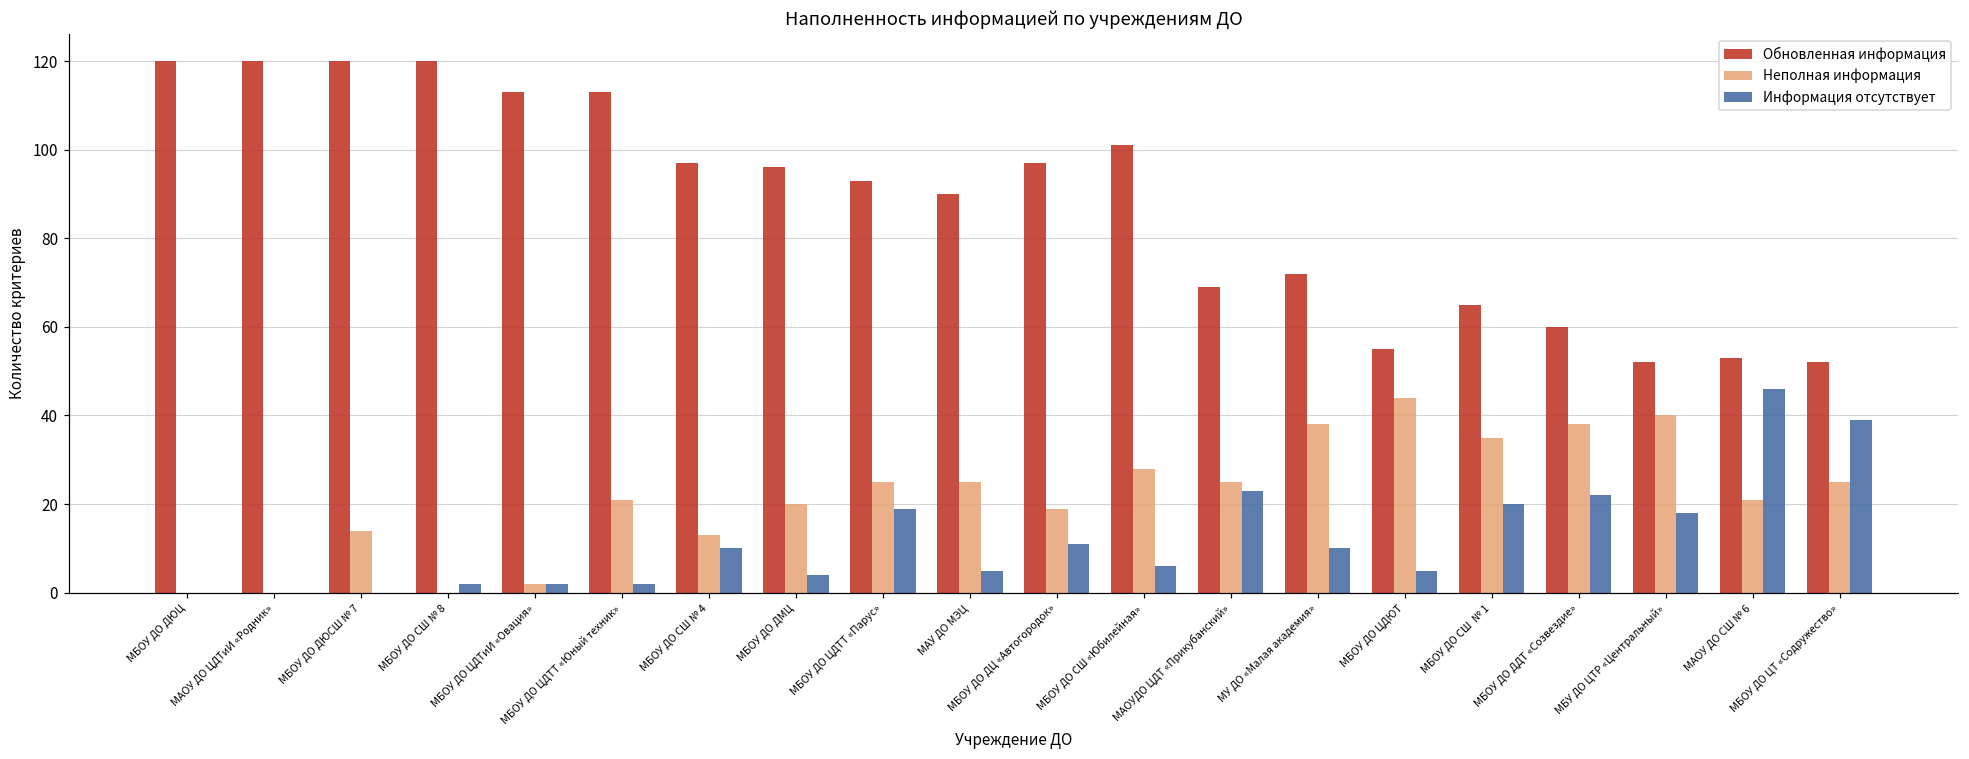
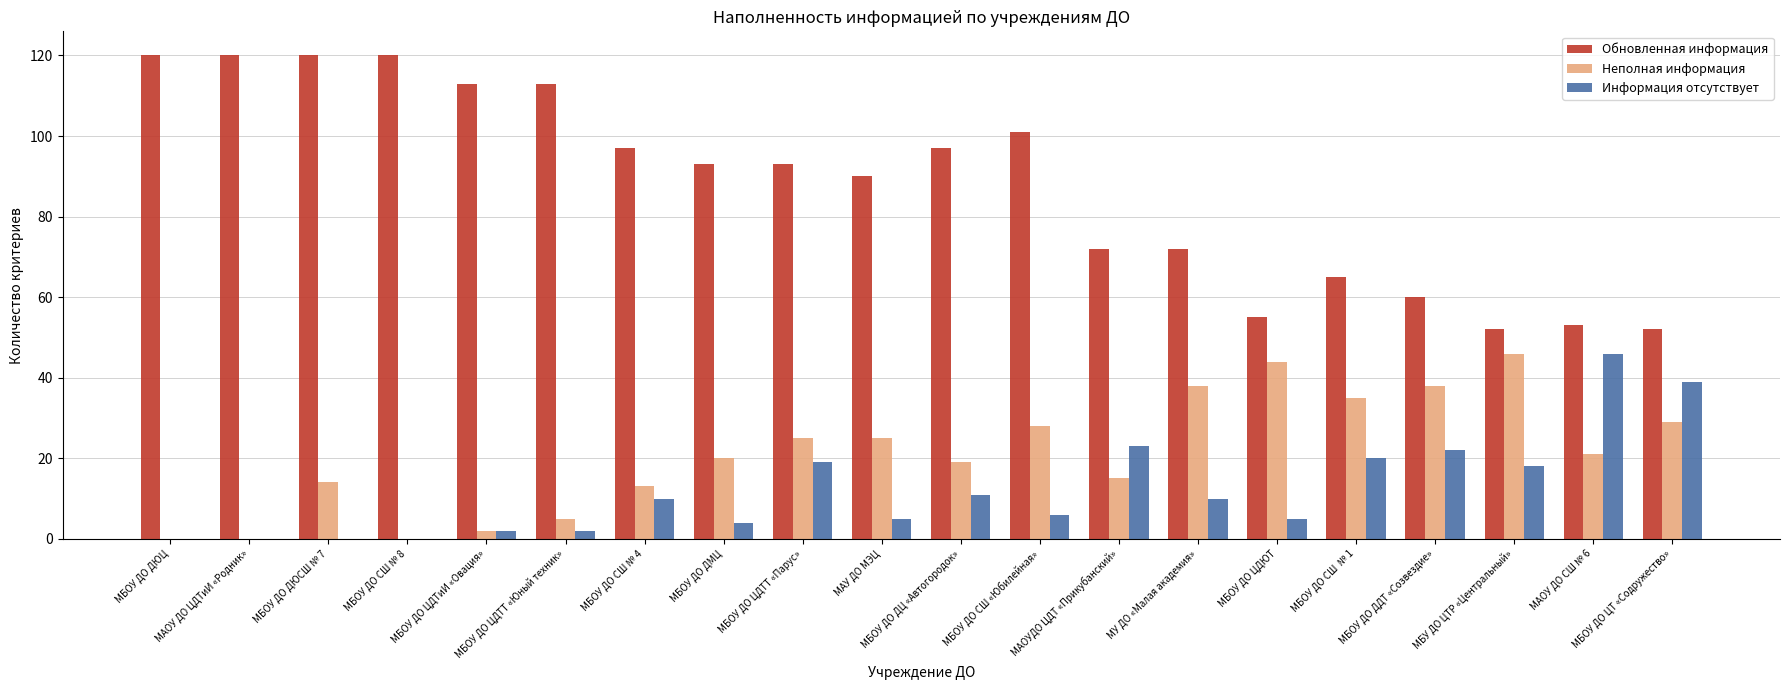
  {
    "Обновленная информация": {
      "МБОУ ДО ДЮЦ": 120,
      "МАОУ ДО ЦДТиИ «Родник»": 120,
      "МБОУ ДО ДЮСШ № 7": 120,
      "МБОУ ДО СШ № 8": 120,
      "МБОУ ДО ЦДТиИ «Овация»": 113,
      "МБОУ ДО ЦДТТ «Юный техник»": 113,
      "МБОУ ДО СШ № 4": 97,
-     "МБОУ ДО ДМЦ": 96,
+     "МБОУ ДО ДМЦ": 93,
      "МБОУ ДО ЦДТТ «Парус»": 93,
      "МАУ ДО МЭЦ": 90,
      "МБОУ ДО ДЦ «Автогородок»": 97,
      "МБОУ ДО СШ «Юбилейная»": 101,
-     "МАОУДО ЦДТ «Прикубанский»": 69,
+     "МАОУДО ЦДТ «Прикубанский»": 72,
      "МУ ДО «Малая академия»": 72,
      "МБОУ ДО ЦДЮТ": 55,
      "МБОУ ДО СШ № 1": 65,
      "МБОУ ДО ДДТ «Созвездие»": 60,
      "МБУ ДО ЦТР «Центральный»": 52,
      "МАОУ ДО СШ № 6": 53,
      "МБОУ ДО ЦТ «Содружество»": 52
    },
    "Неполная информация": {
      "МБОУ ДО ДЮЦ": 0,
      "МАОУ ДО ЦДТиИ «Родник»": 0,
      "МБОУ ДО ДЮСШ № 7": 14,
      "МБОУ ДО СШ № 8": 0,
      "МБОУ ДО ЦДТиИ «Овация»": 2,
-     "МБОУ ДО ЦДТТ «Юный техник»": 21,
+     "МБОУ ДО ЦДТТ «Юный техник»": 5,
      "МБОУ ДО СШ № 4": 13,
      "МБОУ ДО ДМЦ": 20,
      "МБОУ ДО ЦДТТ «Парус»": 25,
      "МАУ ДО МЭЦ": 25,
      "МБОУ ДО ДЦ «Автогородок»": 19,
      "МБОУ ДО СШ «Юбилейная»": 28,
-     "МАОУДО ЦДТ «Прикубанский»": 25,
+     "МАОУДО ЦДТ «Прикубанский»": 15,
      "МУ ДО «Малая академия»": 38,
      "МБОУ ДО ЦДЮТ": 44,
      "МБОУ ДО СШ № 1": 35,
      "МБОУ ДО ДДТ «Созвездие»": 38,
-     "МБУ ДО ЦТР «Центральный»": 40,
+     "МБУ ДО ЦТР «Центральный»": 46,
      "МАОУ ДО СШ № 6": 21,
-     "МБОУ ДО ЦТ «Содружество»": 25
+     "МБОУ ДО ЦТ «Содружество»": 29
    },
    "Информация отсутствует": {
      "МБОУ ДО ДЮЦ": 0,
      "МАОУ ДО ЦДТиИ «Родник»": 0,
      "МБОУ ДО ДЮСШ № 7": 0,
-     "МБОУ ДО СШ № 8": 2,
+     "МБОУ ДО СШ № 8": 0,
      "МБОУ ДО ЦДТиИ «Овация»": 2,
      "МБОУ ДО ЦДТТ «Юный техник»": 2,
      "МБОУ ДО СШ № 4": 10,
      "МБОУ ДО ДМЦ": 4,
      "МБОУ ДО ЦДТТ «Парус»": 19,
      "МАУ ДО МЭЦ": 5,
      "МБОУ ДО ДЦ «Автогородок»": 11,
      "МБОУ ДО СШ «Юбилейная»": 6,
      "МАОУДО ЦДТ «Прикубанский»": 23,
      "МУ ДО «Малая академия»": 10,
      "МБОУ ДО ЦДЮТ": 5,
      "МБОУ ДО СШ № 1": 20,
      "МБОУ ДО ДДТ «Созвездие»": 22,
      "МБУ ДО ЦТР «Центральный»": 18,
      "МАОУ ДО СШ № 6": 46,
      "МБОУ ДО ЦТ «Содружество»": 39
    }
  }
